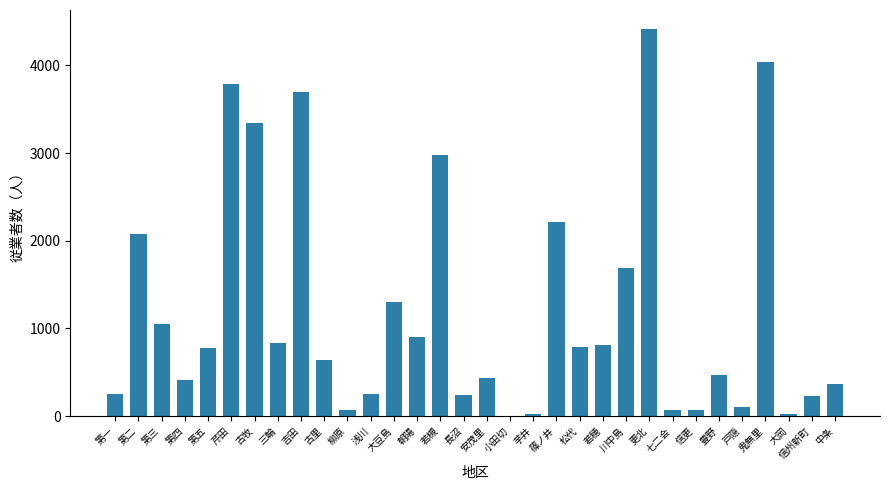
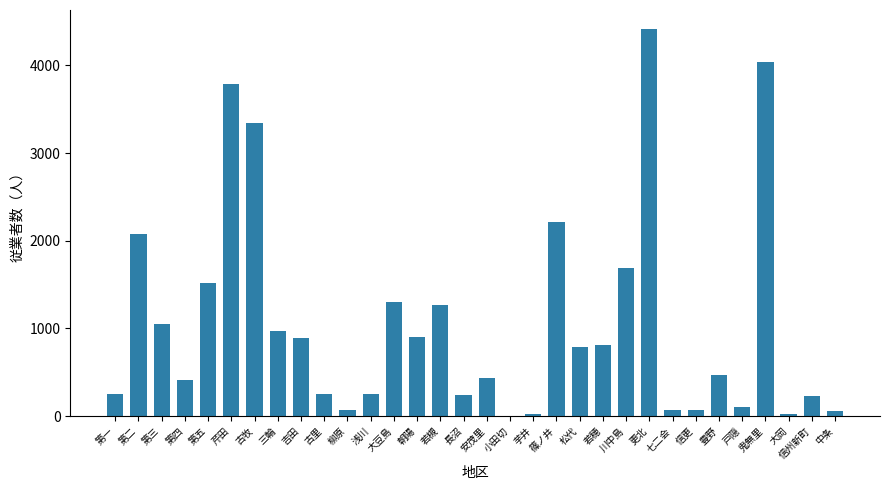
  {
    "第一": 300,
    "第二": 2100,
    "第三": 1100,
    "第四": 400,
-   "第五": 800,
+   "第五": 1500,
    "芹田": 3800,
    "古牧": 3300,
-   "三輪": 800,
-   "吉田": 3700,
-   "古里": 600,
+   "三輪": 1000,
+   "吉田": 900,
+   "古里": 300,
    "柳原": 100,
    "浅川": 300,
    "大豆島": 1300,
    "朝陽": 900,
-   "若槻": 3000,
+   "若槻": 1300,
    "長沼": 200,
    "安茂里": 400,
    "篠ノ井": 2200,
    "松代": 800,
    "若穂": 800,
    "川中島": 1700,
    "更北": 4400,
    "七二会": 100,
    "信更": 100,
    "豊野": 500,
    "戸隠": 100,
    "鬼無里": 4000,
    "信州新町": 200,
-   "中条": 400
+   "中条": 100
  }
